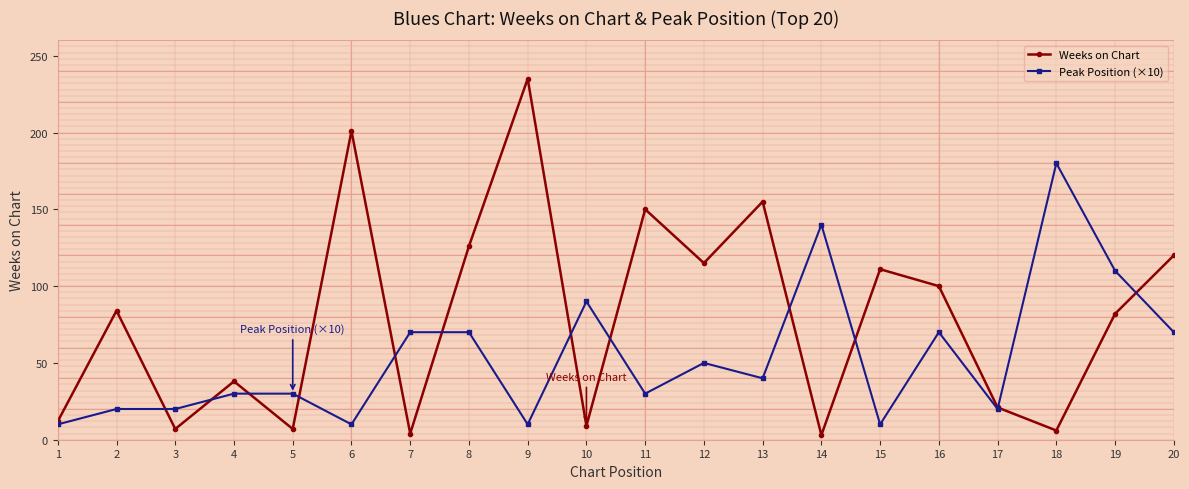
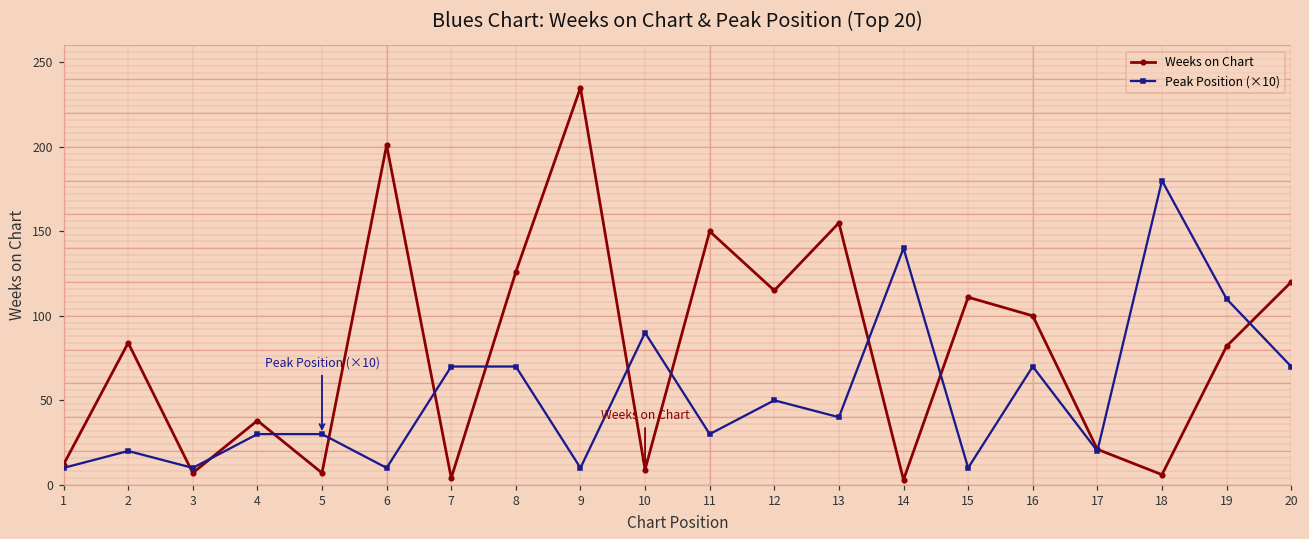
  {
    "Weeks on Chart": {
      "1": 12,
      "2": 84,
      "3": 7,
      "4": 38,
      "5": 7,
      "6": 201,
      "7": 4,
      "8": 126,
      "9": 235,
      "10": 9,
      "11": 150,
      "12": 115,
      "13": 155,
      "14": 3,
      "15": 111,
      "16": 100,
      "18": 6,
      "19": 82,
      "20": 120
    },
    "Peak Position (×10)": {
      "1": 10,
      "2": 20,
-     "3": 20,
+     "3": 10,
      "4": 30,
      "6": 10,
      "7": 70,
      "8": 70,
      "9": 10,
      "10": 90,
      "11": 30,
      "12": 50,
      "13": 40,
      "14": 140,
      "15": 10,
      "16": 70,
      "18": 180,
      "19": 110,
      "20": 70
    }
  }
